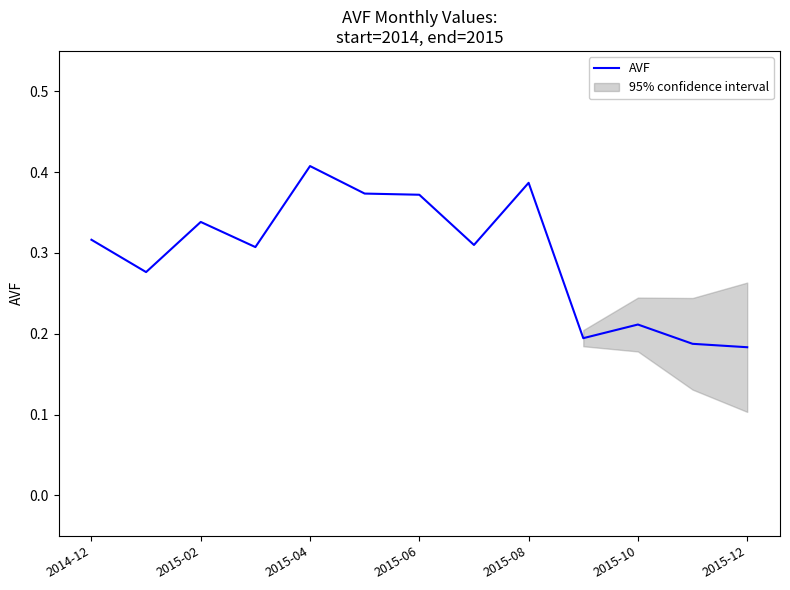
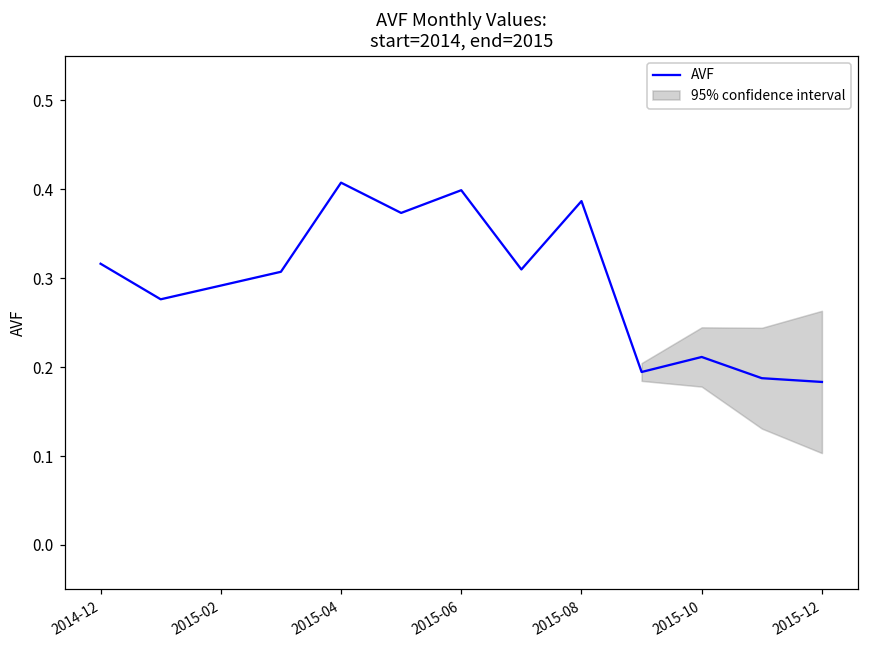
  {
    "AVF": {
      "2014-12": 0.32,
-     "2015-02": 0.34,
+     "2015-02": 0.29,
      "2015-04": 0.41,
-     "2015-06": 0.37,
+     "2015-06": 0.40,
      "2015-08": 0.39,
      "2015-10": 0.21,
      "2015-12": 0.18
    }
  }
